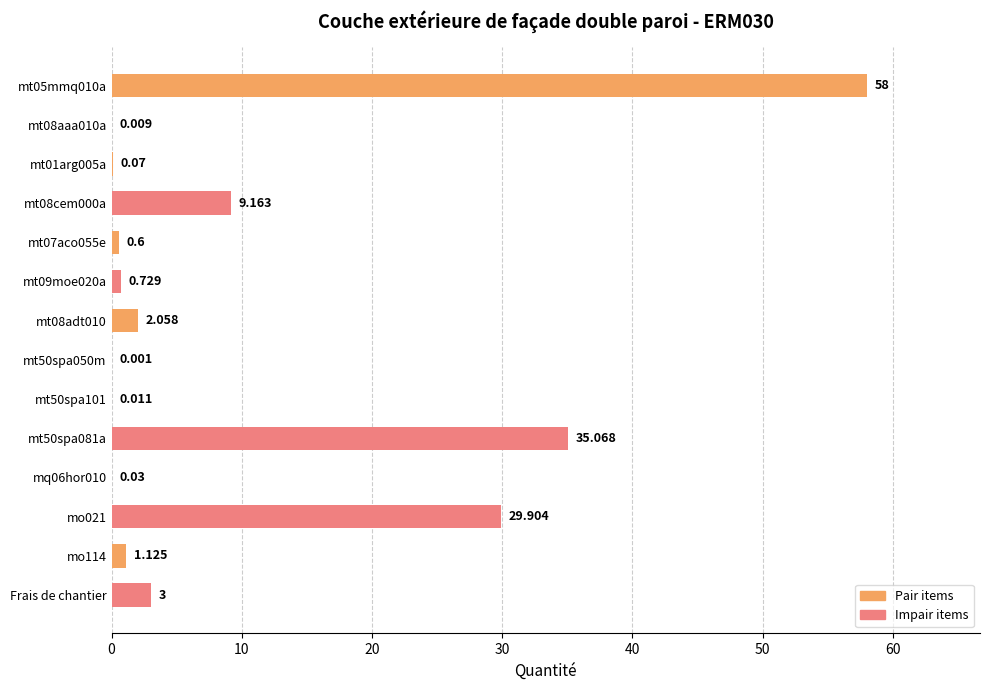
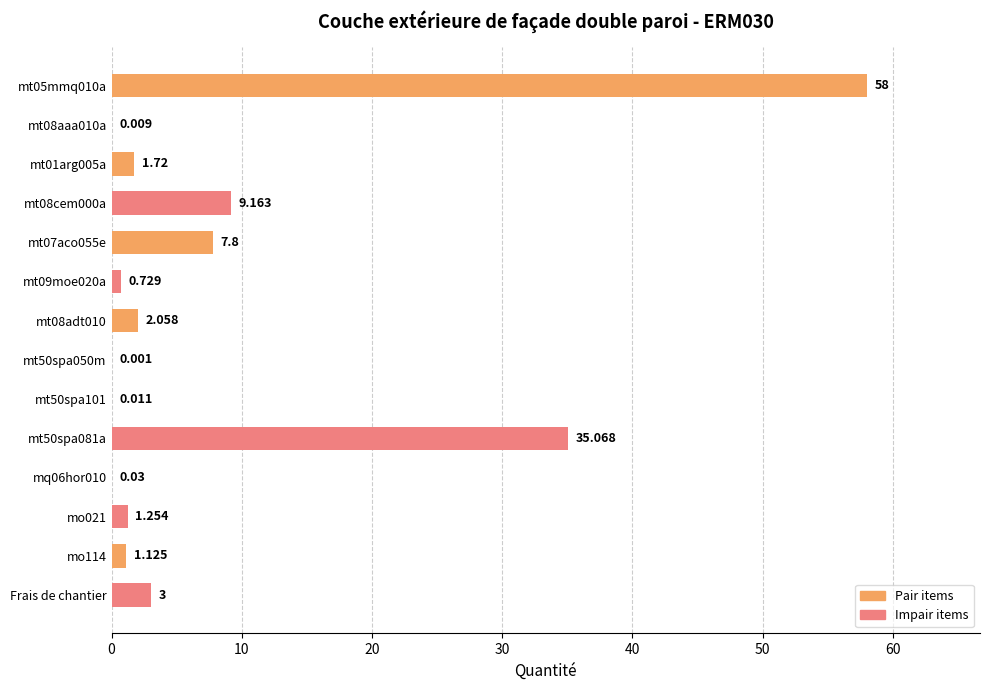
  {
    "mt05mmq010a": 58,
    "mt08aaa010a": 0.009,
-   "mt01arg005a": 0.07,
+   "mt01arg005a": 1.72,
    "mt08cem000a": 9.163,
-   "mt07aco055e": 0.6,
+   "mt07aco055e": 7.8,
    "mt09moe020a": 0.729,
    "mt08adt010": 2.058,
    "mt50spa050m": 0.001,
    "mt50spa101": 0.011,
    "mt50spa081a": 35.068,
    "mq06hor010": 0.03,
-   "mo021": 29.904,
+   "mo021": 1.254,
    "mo114": 1.125,
    "Frais de chantier": 3
  }
